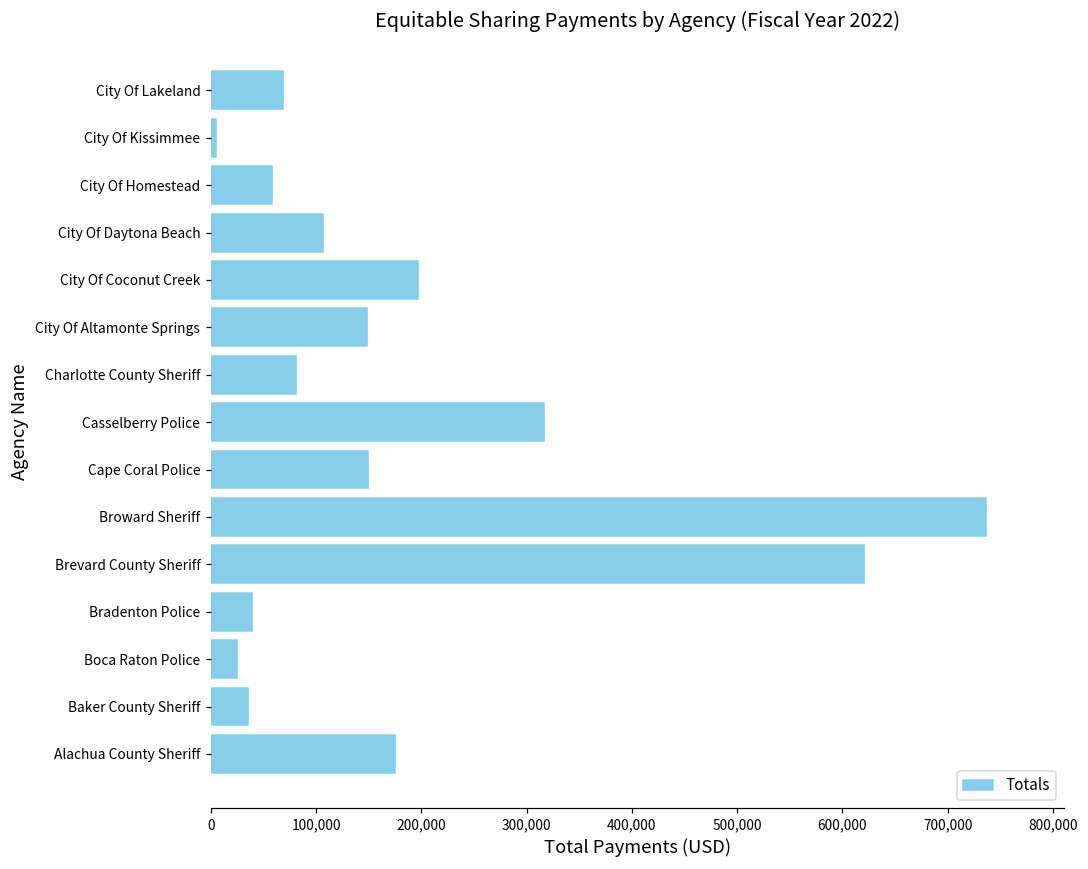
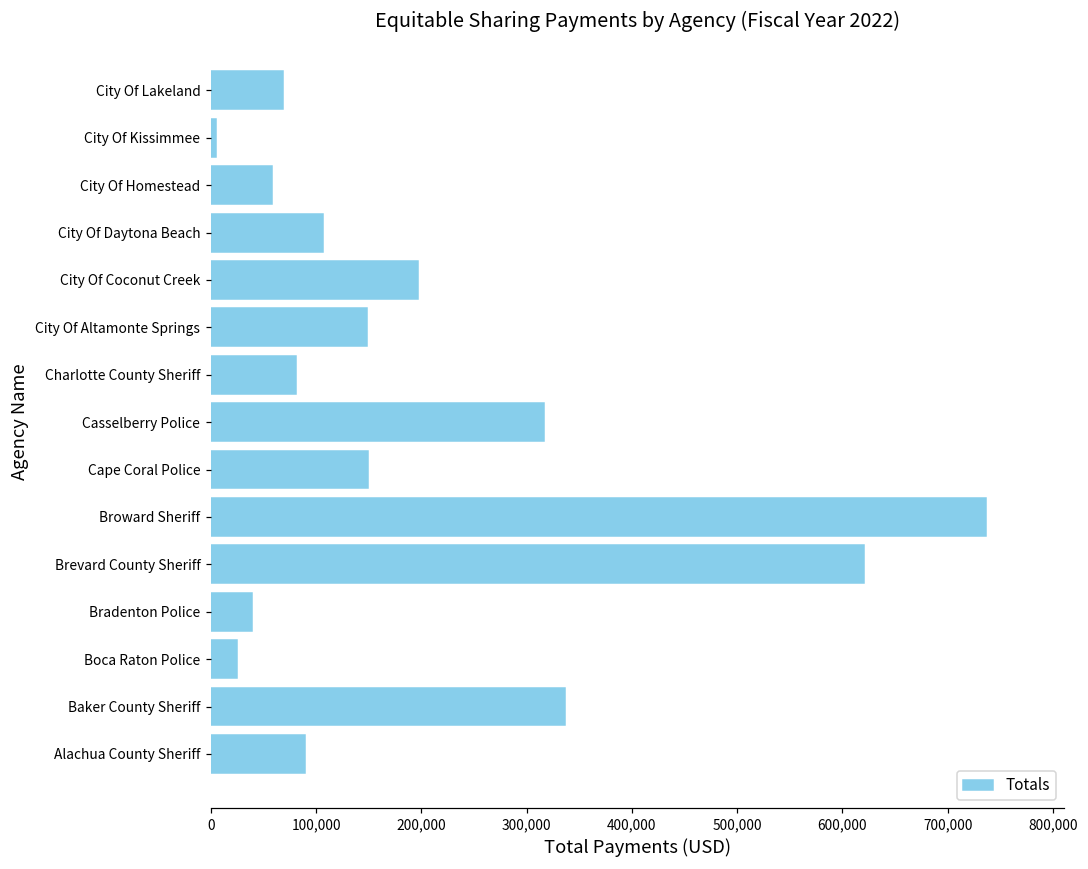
  {
    "City Of Lakeland": "70,000",
    "City Of Kissimmee": "0",
    "City Of Homestead": "60,000",
    "City Of Daytona Beach": "110,000",
    "City Of Coconut Creek": "200,000",
    "City Of Altamonte Springs": "150,000",
    "Charlotte County Sheriff": "80,000",
    "Casselberry Police": "320,000",
    "Cape Coral Police": "150,000",
    "Broward Sheriff": "740,000",
    "Brevard County Sheriff": "620,000",
    "Bradenton Police": "40,000",
    "Boca Raton Police": "20,000",
-   "Baker County Sheriff": "30,000",
-   "Alachua County Sheriff": "170,000"
+   "Baker County Sheriff": "340,000",
+   "Alachua County Sheriff": "90,000"
  }
